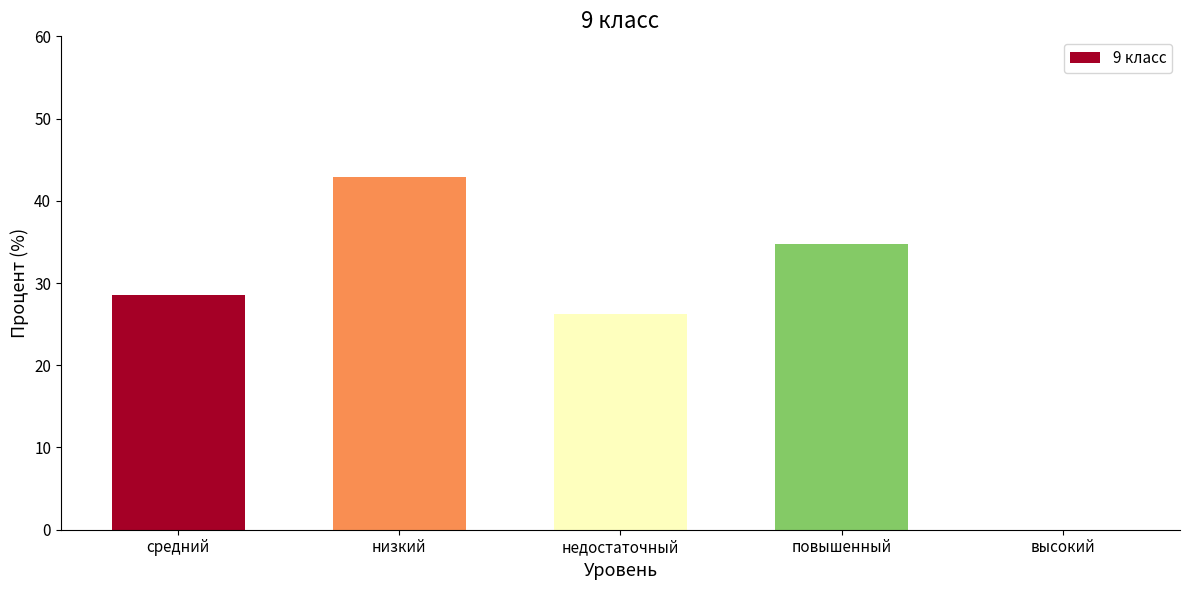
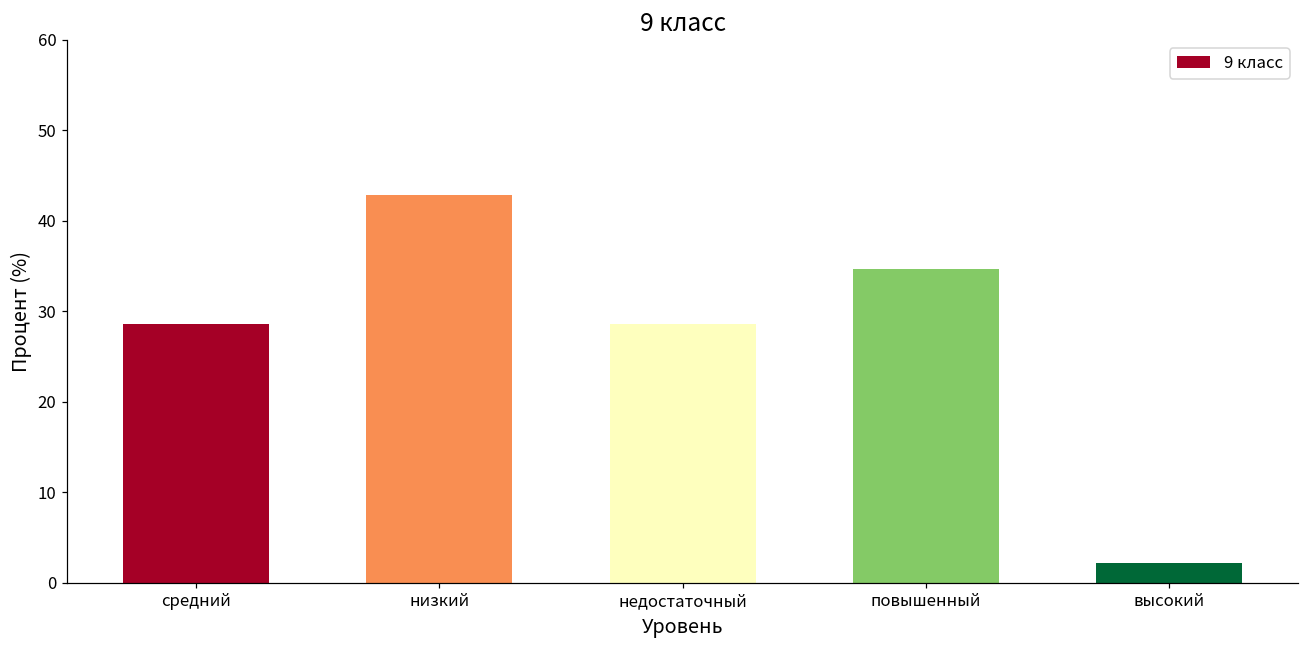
  {
    "средний": 29,
    "низкий": 43,
-   "недостаточный": 26,
+   "недостаточный": 29,
    "повышенный": 35,
-   "высокий": 0
+   "высокий": 2
  }
